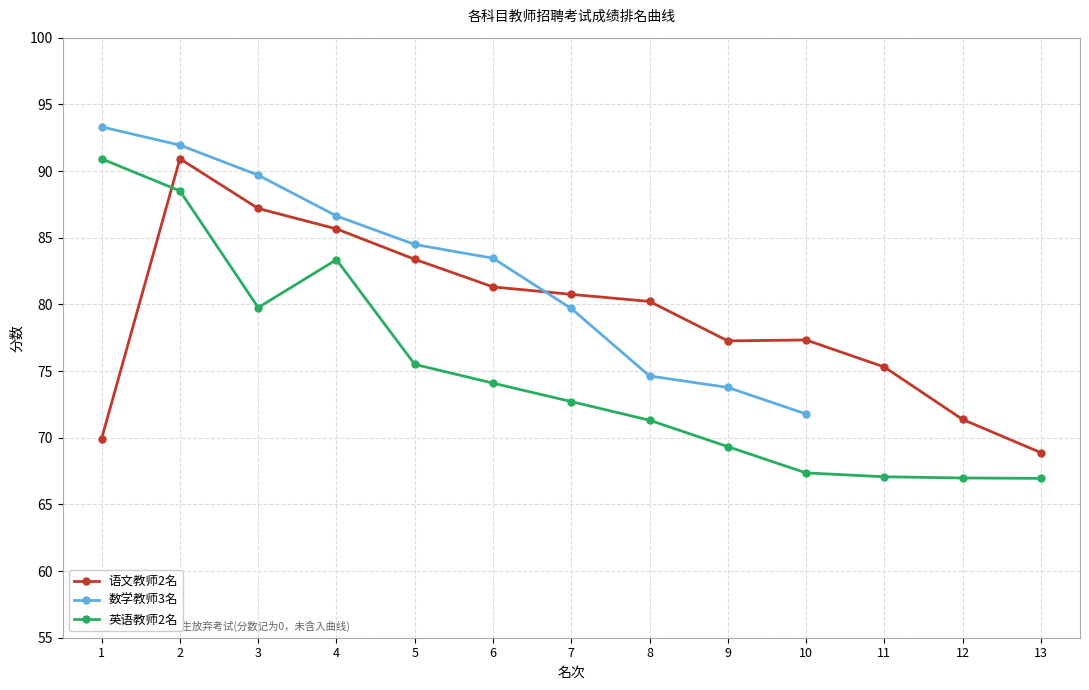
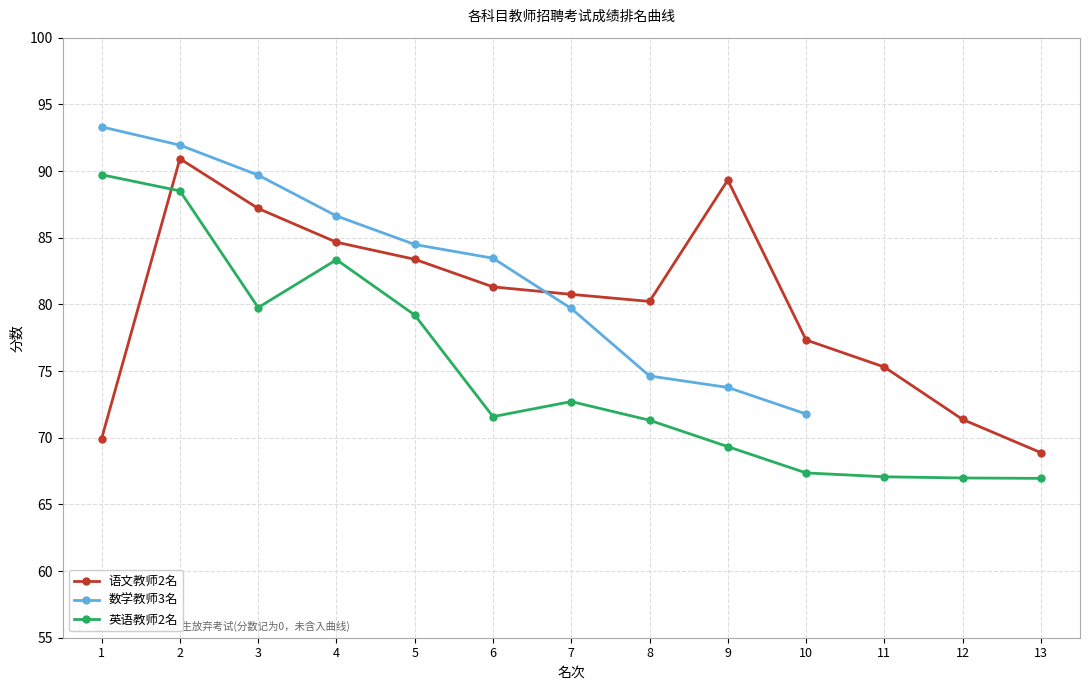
  {
    "语文教师2名": {
      "1": 69.9,
      "2": 90.9,
      "3": 87.2,
-     "4": 85.7,
+     "4": 84.7,
      "5": 83.4,
      "6": 81.3,
      "7": 80.8,
      "8": 80.2,
-     "9": 77.3,
+     "9": 89.3,
      "10": 77.3,
      "11": 75.3,
      "12": 71.4,
      "13": 68.9
    },
    "数学教师3名": {
      "1": 93.3,
      "2": 91.9,
      "3": 89.7,
      "4": 86.6,
      "5": 84.5,
      "6": 83.5,
      "7": 79.7,
      "8": 74.6,
      "9": 73.8,
      "10": 71.8
    },
    "英语教师2名": {
-     "1": 90.9,
+     "1": 89.7,
      "2": 88.5,
      "3": 79.8,
      "4": 83.4,
-     "5": 75.5,
-     "6": 74.1,
+     "5": 79.2,
+     "6": 71.6,
      "7": 72.7,
      "8": 71.3,
      "9": 69.3,
      "10": 67.4,
      "11": 67.1,
      "12": 67.0,
      "13": 67.0
    }
  }
